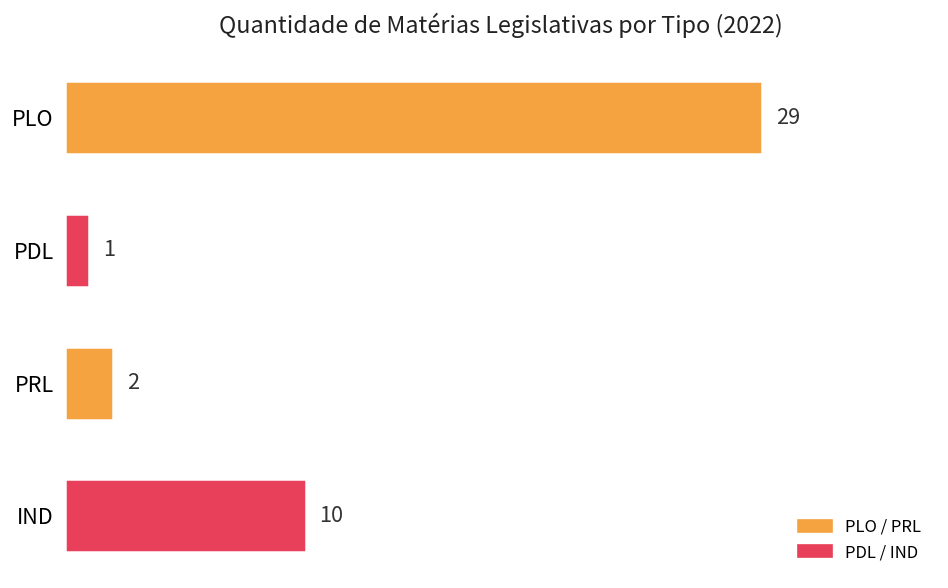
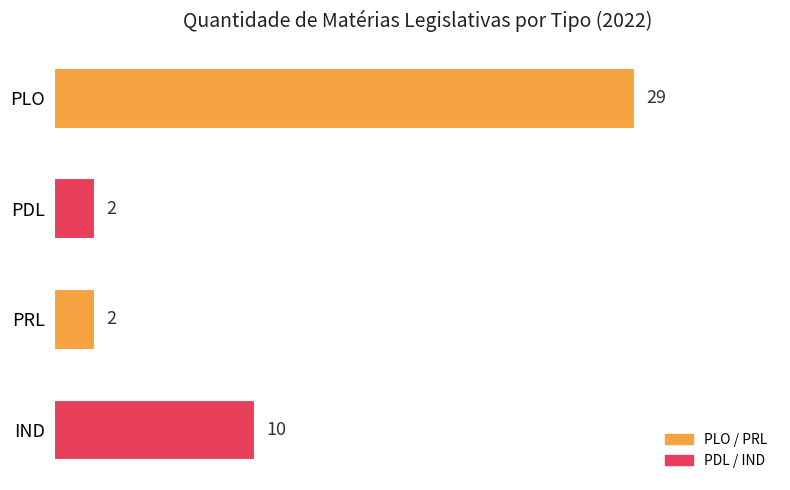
  {
    "PLO": 29,
-   "PDL": 1,
+   "PDL": 2,
    "PRL": 2,
    "IND": 10
  }
